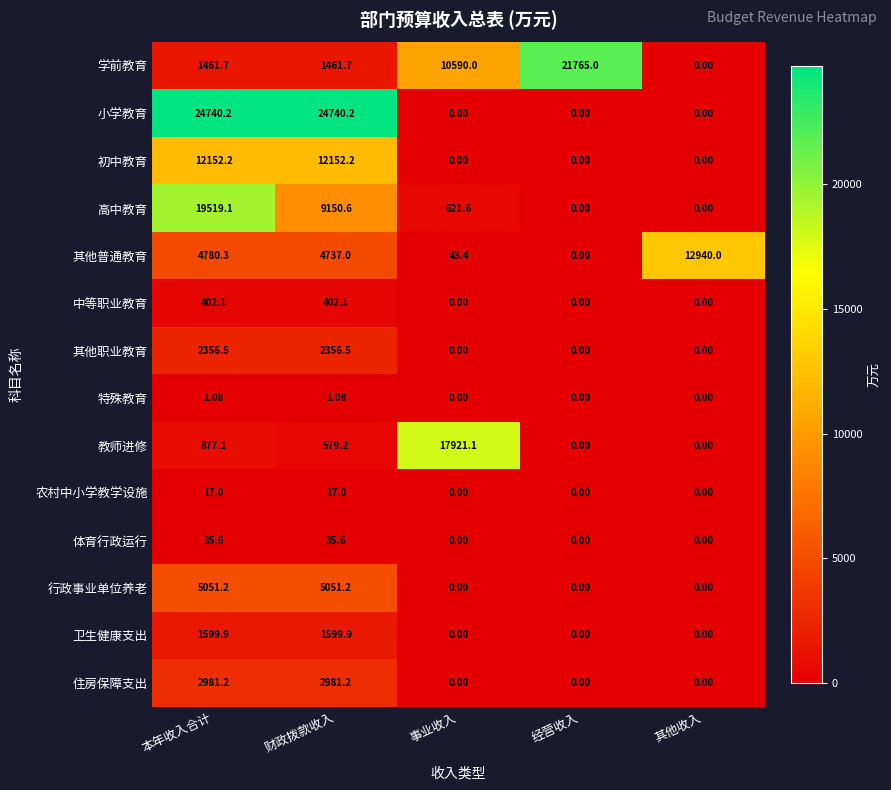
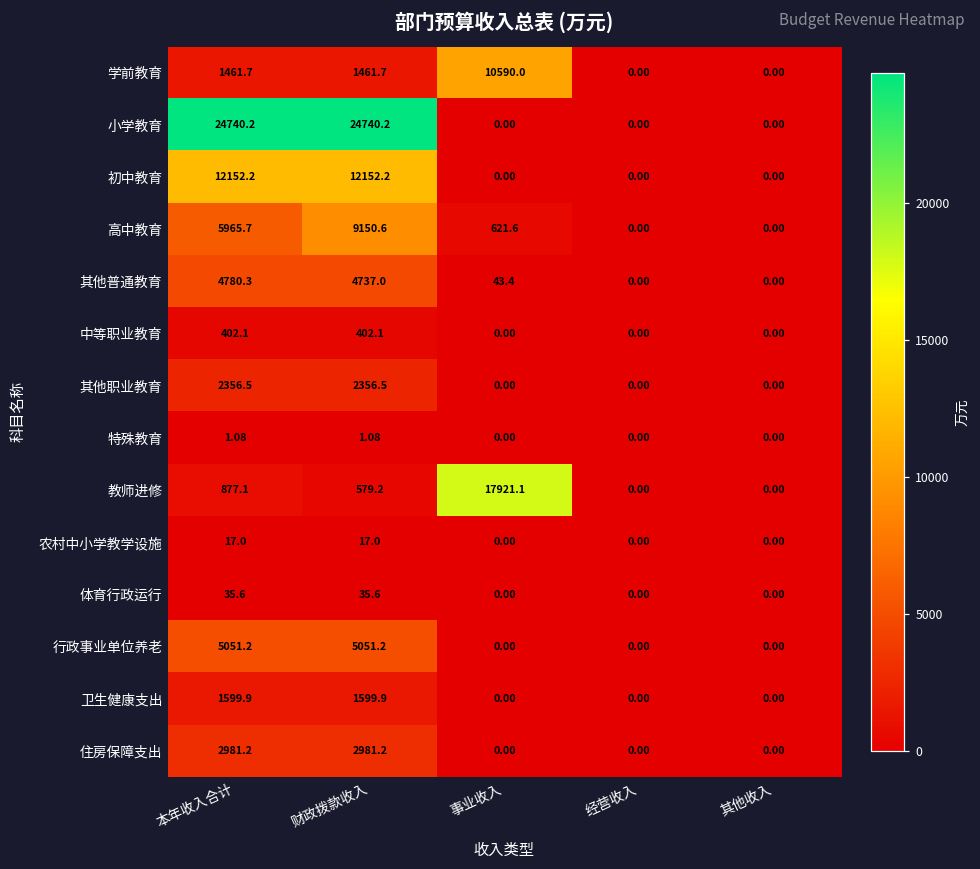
  {
    "学前教育": {
      "本年收入合计": 1461.7,
      "财政拨款收入": 1461.7,
      "事业收入": 10590.0,
-     "经营收入": 21765.0,
+     "经营收入": 0.00,
      "其他收入": 0.00
    },
    "小学教育": {
      "本年收入合计": 24740.2,
      "财政拨款收入": 24740.2,
      "事业收入": 0.00,
      "经营收入": 0.00,
      "其他收入": 0.00
    },
    "初中教育": {
      "本年收入合计": 12152.2,
      "财政拨款收入": 12152.2,
      "事业收入": 0.00,
      "经营收入": 0.00,
      "其他收入": 0.00
    },
    "高中教育": {
-     "本年收入合计": 19519.1,
+     "本年收入合计": 5965.7,
      "财政拨款收入": 9150.6,
      "事业收入": 621.6,
      "经营收入": 0.00,
      "其他收入": 0.00
    },
    "其他普通教育": {
      "本年收入合计": 4780.3,
      "财政拨款收入": 4737.0,
      "事业收入": 43.4,
      "经营收入": 0.00,
-     "其他收入": 12940.0
+     "其他收入": 0.00
    },
    "中等职业教育": {
      "本年收入合计": 402.1,
      "财政拨款收入": 402.1,
      "事业收入": 0.00,
      "经营收入": 0.00,
      "其他收入": 0.00
    },
    "其他职业教育": {
      "本年收入合计": 2356.5,
      "财政拨款收入": 2356.5,
      "事业收入": 0.00,
      "经营收入": 0.00,
      "其他收入": 0.00
    },
    "特殊教育": {
      "本年收入合计": 1.08,
      "财政拨款收入": 1.08,
      "事业收入": 0.00,
      "经营收入": 0.00,
      "其他收入": 0.00
    },
    "教师进修": {
      "本年收入合计": 877.1,
      "财政拨款收入": 579.2,
      "事业收入": 17921.1,
      "经营收入": 0.00,
      "其他收入": 0.00
    },
    "农村中小学教学设施": {
      "本年收入合计": 17.0,
      "财政拨款收入": 17.0,
      "事业收入": 0.00,
      "经营收入": 0.00,
      "其他收入": 0.00
    },
    "体育行政运行": {
      "本年收入合计": 35.6,
      "财政拨款收入": 35.6,
      "事业收入": 0.00,
      "经营收入": 0.00,
      "其他收入": 0.00
    },
    "行政事业单位养老": {
      "本年收入合计": 5051.2,
      "财政拨款收入": 5051.2,
      "事业收入": 0.00,
      "经营收入": 0.00,
      "其他收入": 0.00
    },
    "卫生健康支出": {
      "本年收入合计": 1599.9,
      "财政拨款收入": 1599.9,
      "事业收入": 0.00,
      "经营收入": 0.00,
      "其他收入": 0.00
    },
    "住房保障支出": {
      "本年收入合计": 2981.2,
      "财政拨款收入": 2981.2,
      "事业收入": 0.00,
      "经营收入": 0.00,
      "其他收入": 0.00
    }
  }
